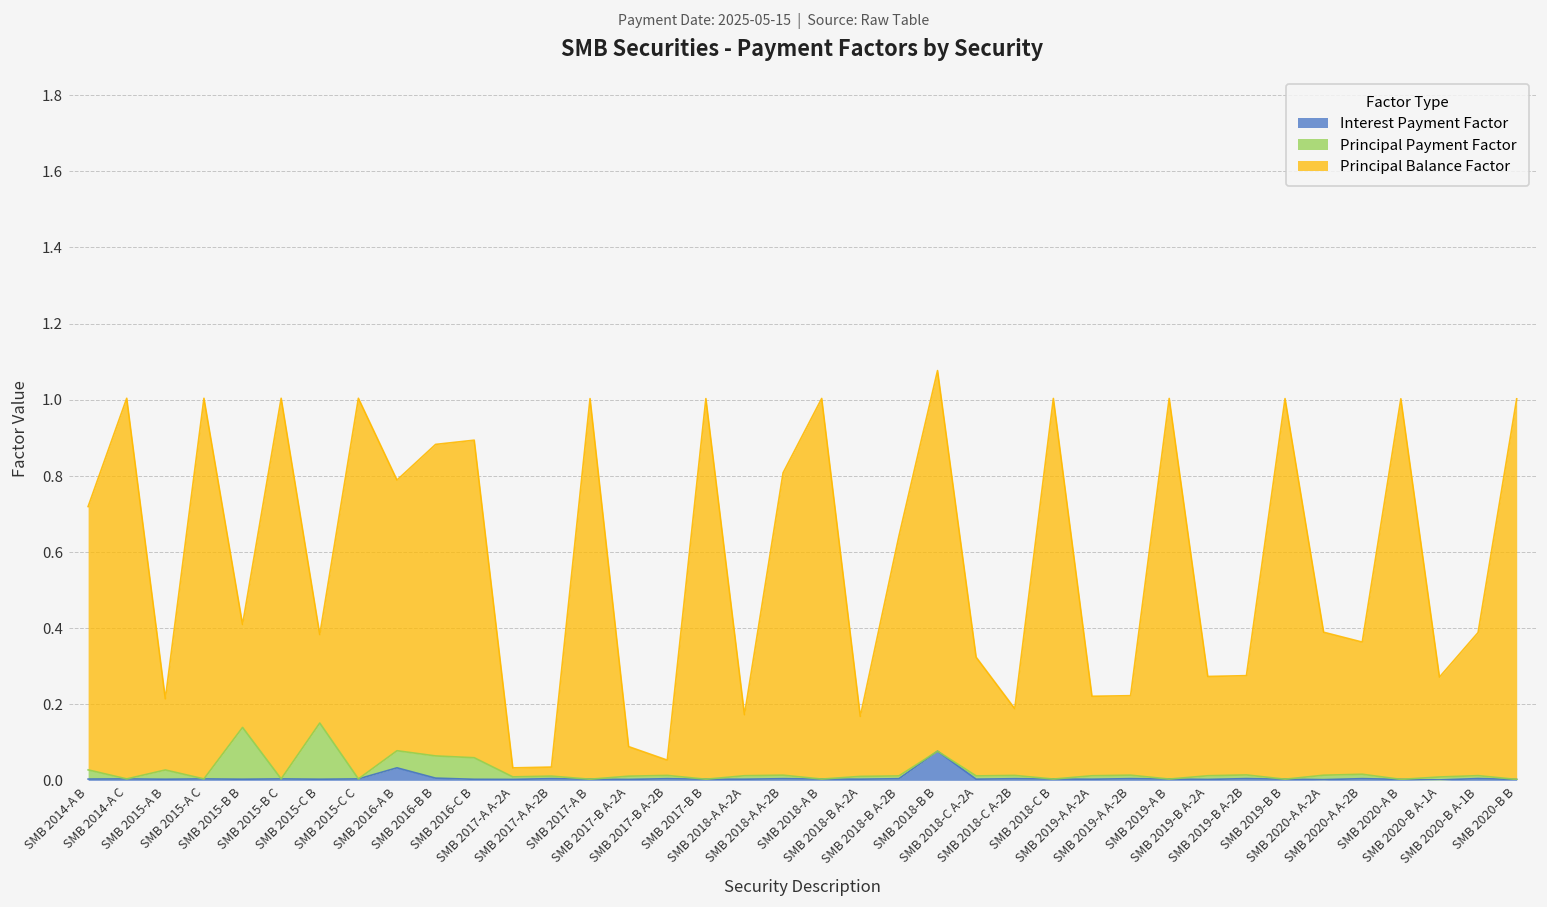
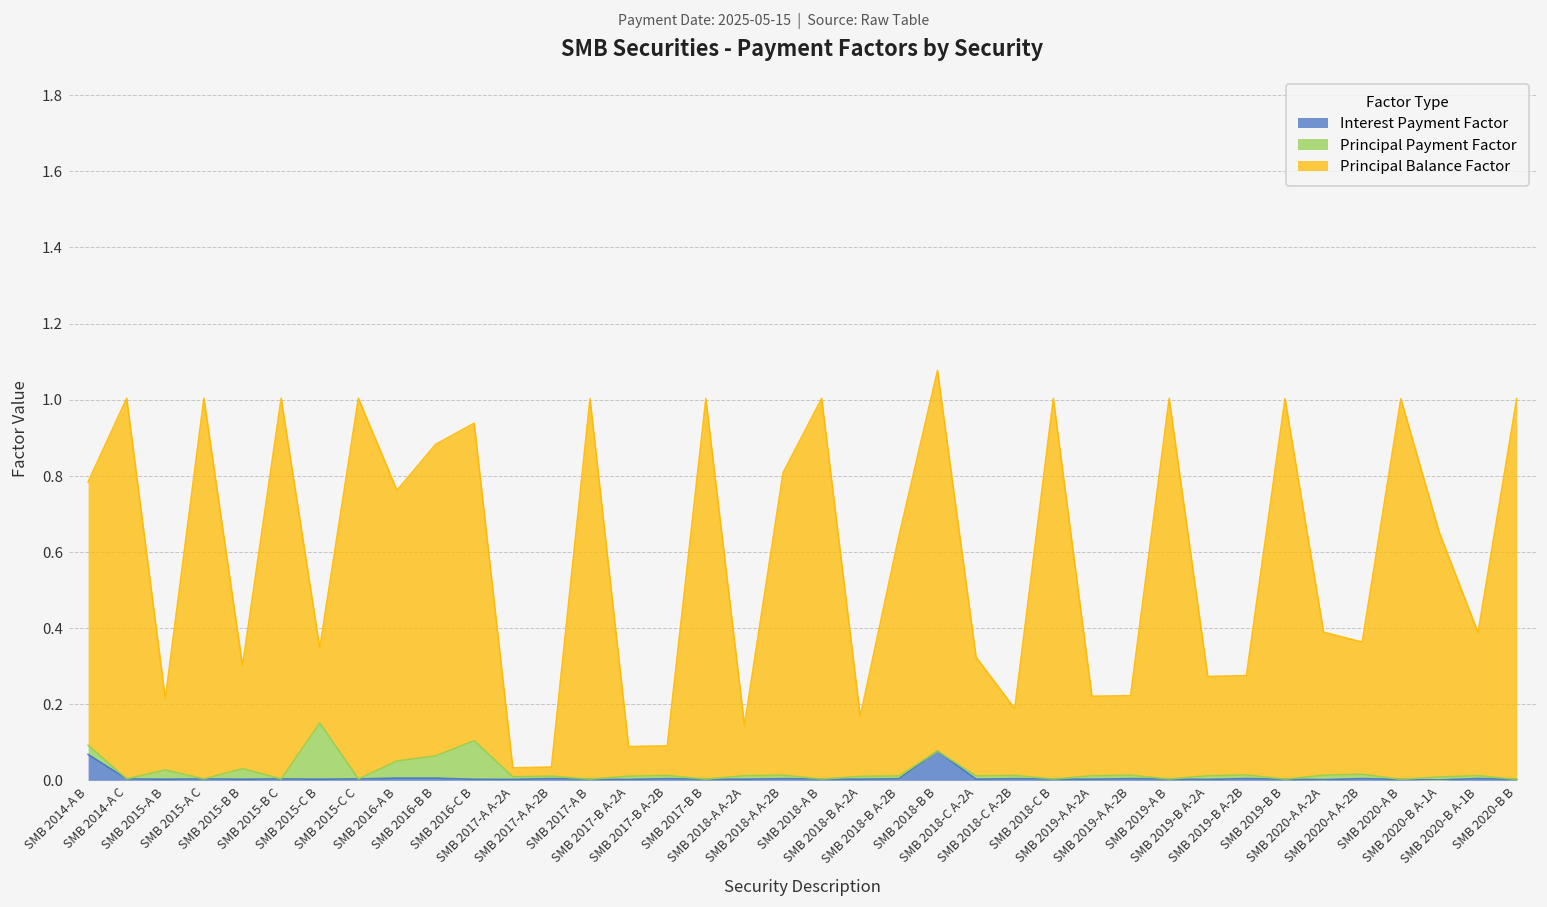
  {
    "Interest Payment Factor": {
-     "SMB 2014-A B": 0.00,
+     "SMB 2014-A B": 0.07,
      "SMB 2015-A B": 0.00,
      "SMB 2015-B B": 0.00,
      "SMB 2015-C B": 0.00,
-     "SMB 2016-A B": 0.03,
+     "SMB 2016-A B": 0.01,
      "SMB 2016-B B": 0.01,
      "SMB 2016-C B": 0.00,
      "SMB 2017-B A-2A": 0.00,
      "SMB 2017-B A-2B": 0.00,
      "SMB 2018-A A-2A": 0.00,
      "SMB 2018-A A-2B": 0.00,
      "SMB 2018-C A-2A": 0.00,
      "SMB 2018-C A-2B": 0.00,
      "SMB 2019-A A-2A": 0.00,
      "SMB 2019-A A-2B": 0.00,
      "SMB 2019-B A-2A": 0.00,
      "SMB 2019-B A-2B": 0.00,
      "SMB 2020-A A-2A": 0.00,
      "SMB 2020-A A-2B": 0.00
    },
    "Principal Payment Factor": {
      "SMB 2014-A B": 0.02,
      "SMB 2015-A B": 0.02,
-     "SMB 2015-B B": 0.14,
+     "SMB 2015-B B": 0.03,
      "SMB 2015-C B": 0.15,
      "SMB 2016-A B": 0.04,
      "SMB 2016-B B": 0.06,
-     "SMB 2016-C B": 0.06,
+     "SMB 2016-C B": 0.10,
      "SMB 2017-B A-2A": 0.01,
      "SMB 2017-B A-2B": 0.01,
      "SMB 2018-A A-2A": 0.01,
      "SMB 2018-A A-2B": 0.01,
      "SMB 2018-C A-2A": 0.01,
      "SMB 2018-C A-2B": 0.01,
      "SMB 2019-A A-2A": 0.01,
      "SMB 2019-A A-2B": 0.01,
      "SMB 2019-B A-2A": 0.01,
      "SMB 2019-B A-2B": 0.01,
      "SMB 2020-A A-2A": 0.01,
      "SMB 2020-A A-2B": 0.01
    },
    "Principal Balance Factor": {
      "SMB 2014-A B": 0.69,
      "SMB 2014-A C": 1.00,
      "SMB 2015-A B": 0.19,
      "SMB 2015-A C": 1.00,
      "SMB 2015-B B": 0.27,
      "SMB 2015-B C": 1.00,
-     "SMB 2015-C B": 0.23,
+     "SMB 2015-C B": 0.20,
      "SMB 2015-C C": 1.00,
      "SMB 2016-A B": 0.71,
      "SMB 2016-B B": 0.82,
      "SMB 2016-C B": 0.83,
      "SMB 2017-A A-2A": 0.02,
      "SMB 2017-A A-2B": 0.02,
      "SMB 2017-A B": 1.00,
      "SMB 2017-B A-2A": 0.08,
-     "SMB 2017-B A-2B": 0.04,
+     "SMB 2017-B A-2B": 0.08,
      "SMB 2017-B B": 1.00,
-     "SMB 2018-A A-2A": 0.16,
+     "SMB 2018-A A-2A": 0.13,
      "SMB 2018-A A-2B": 0.79,
      "SMB 2018-A B": 1.00,
      "SMB 2018-B A-2A": 0.16,
      "SMB 2018-B A-2B": 0.63,
      "SMB 2018-B B": 1.00,
      "SMB 2018-C A-2A": 0.31,
      "SMB 2018-C A-2B": 0.18,
      "SMB 2018-C B": 1.00,
      "SMB 2019-A A-2A": 0.21,
      "SMB 2019-A A-2B": 0.21,
      "SMB 2019-A B": 1.00,
      "SMB 2019-B A-2A": 0.26,
      "SMB 2019-B A-2B": 0.26,
      "SMB 2019-B B": 1.00,
      "SMB 2020-A A-2A": 0.38,
      "SMB 2020-A A-2B": 0.35,
      "SMB 2020-A B": 1.00,
-     "SMB 2020-B A-1A": 0.26,
+     "SMB 2020-B A-1A": 0.64,
      "SMB 2020-B A-1B": 0.38,
      "SMB 2020-B B": 1.00
    }
  }
